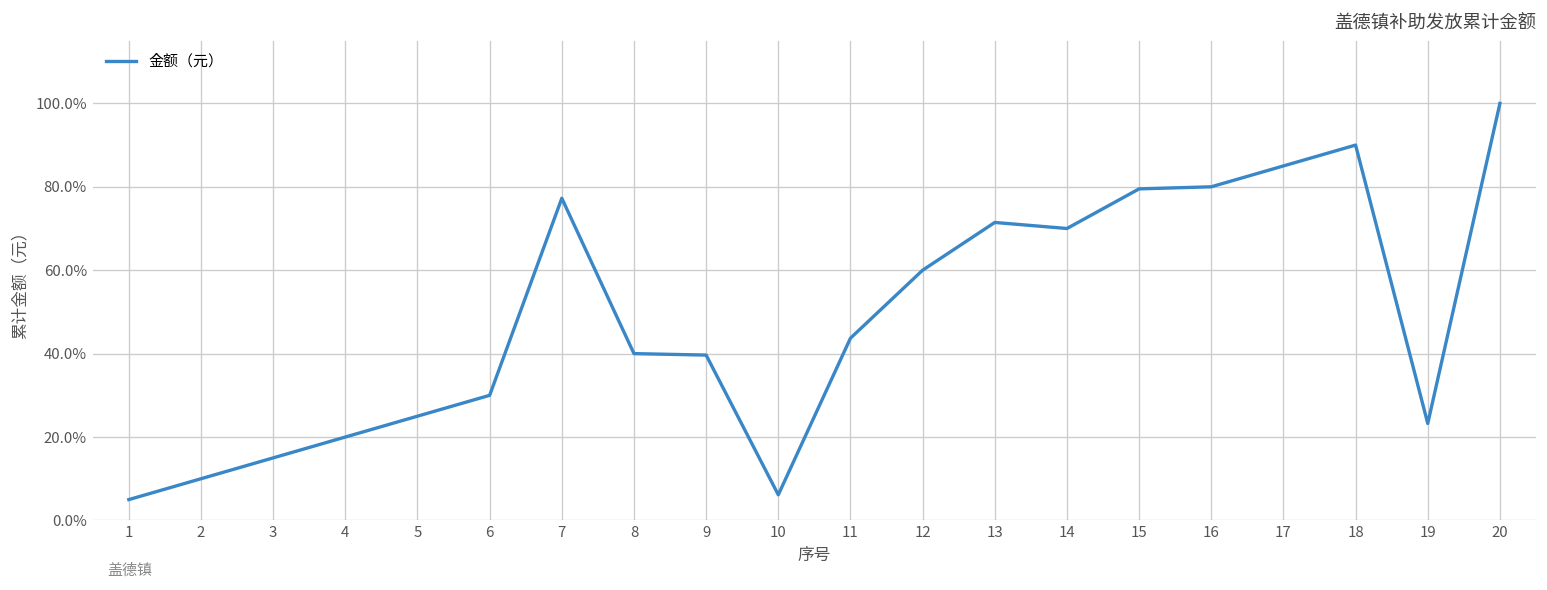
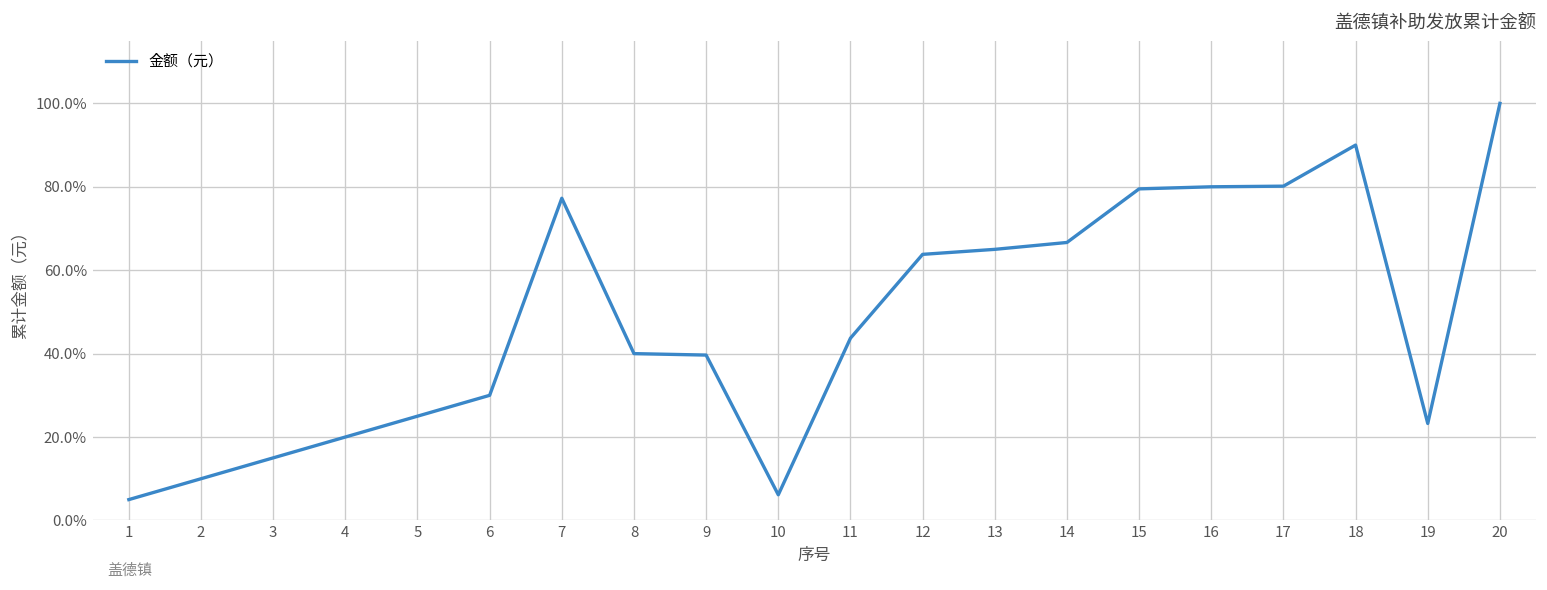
  {
    "1": "5%",
    "2": "10%",
    "3": "15%",
    "4": "20%",
    "5": "25%",
    "6": "30%",
    "7": "77%",
    "8": "40%",
    "9": "40%",
    "10": "6%",
    "11": "44%",
-   "12": "60%",
-   "13": "71%",
-   "14": "70%",
+   "12": "64%",
+   "13": "65%",
+   "14": "67%",
    "15": "80%",
    "16": "80%",
-   "17": "85%",
+   "17": "80%",
    "18": "90%",
    "19": "23%",
    "20": "100%"
  }
